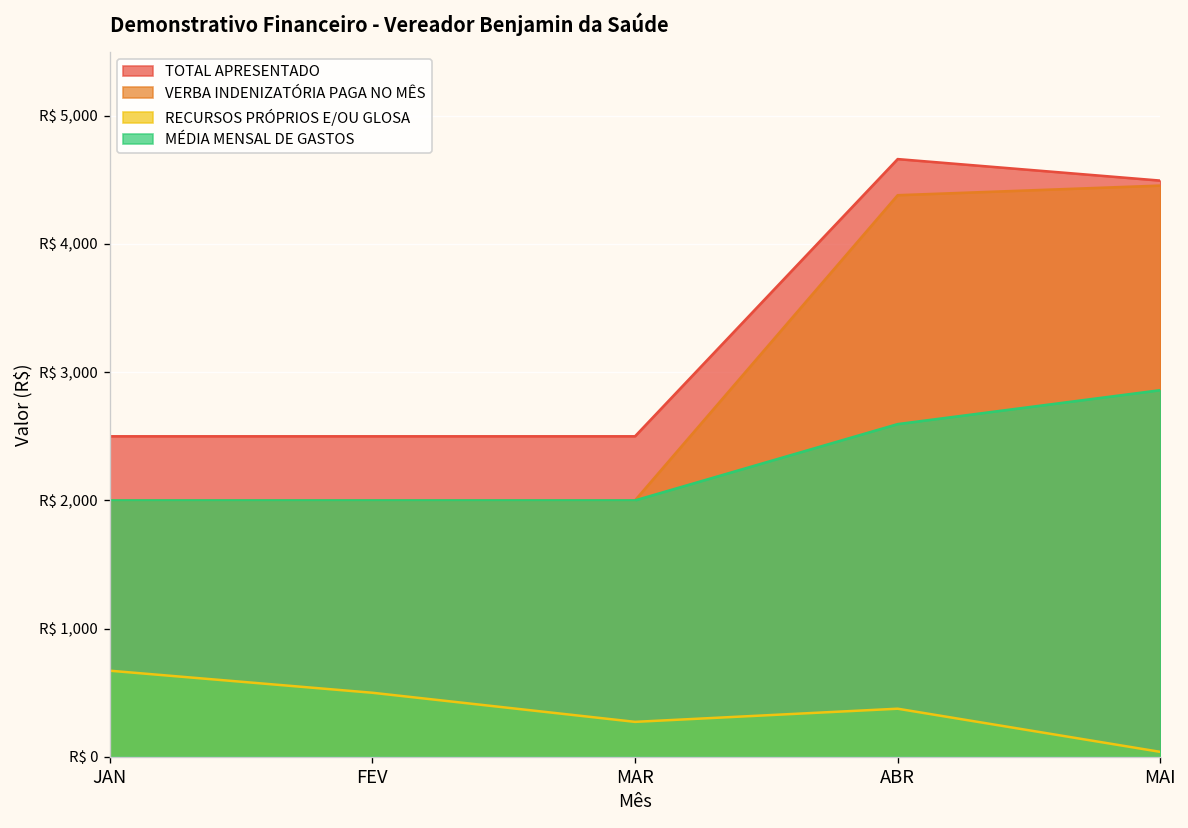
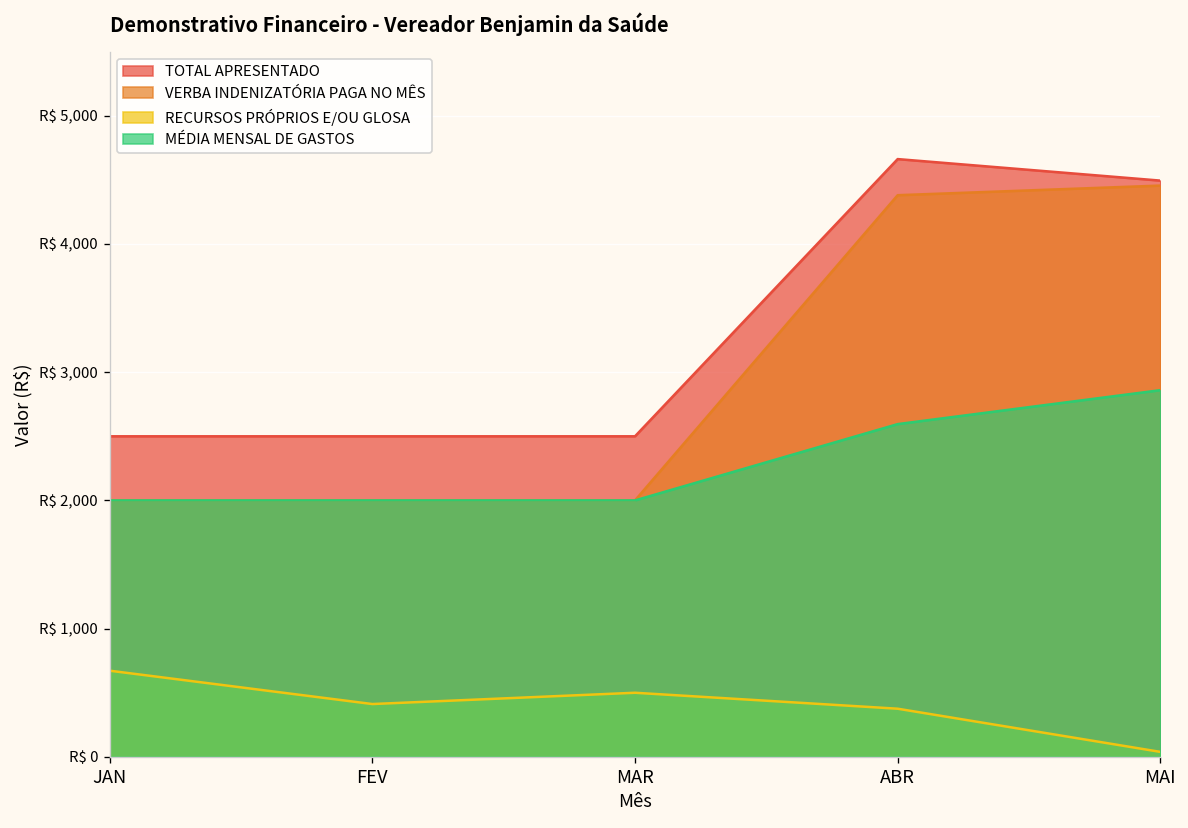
  {
    "RECURSOS PRÓPRIOS E/OU GLOSA": {
      "JAN": "R$ 670",
-     "FEV": "R$ 500",
-     "MAR": "R$ 270",
+     "FEV": "R$ 410",
+     "MAR": "R$ 500",
      "ABR": "R$ 380",
      "MAI": "R$ 40"
    },
    "MÉDIA MENSAL DE GASTOS": {
      "ABR": "R$ 2,600",
      "MAI": "R$ 2,860"
    }
  }
